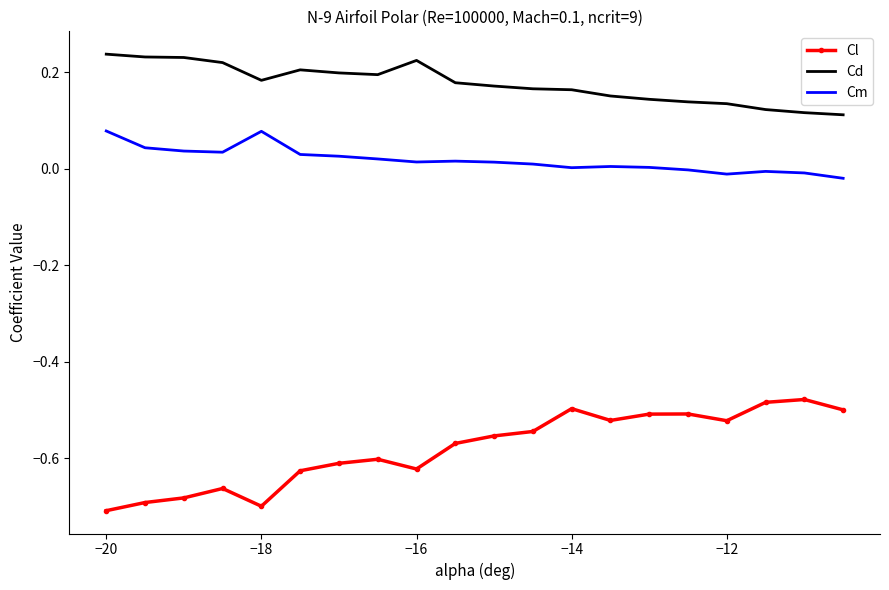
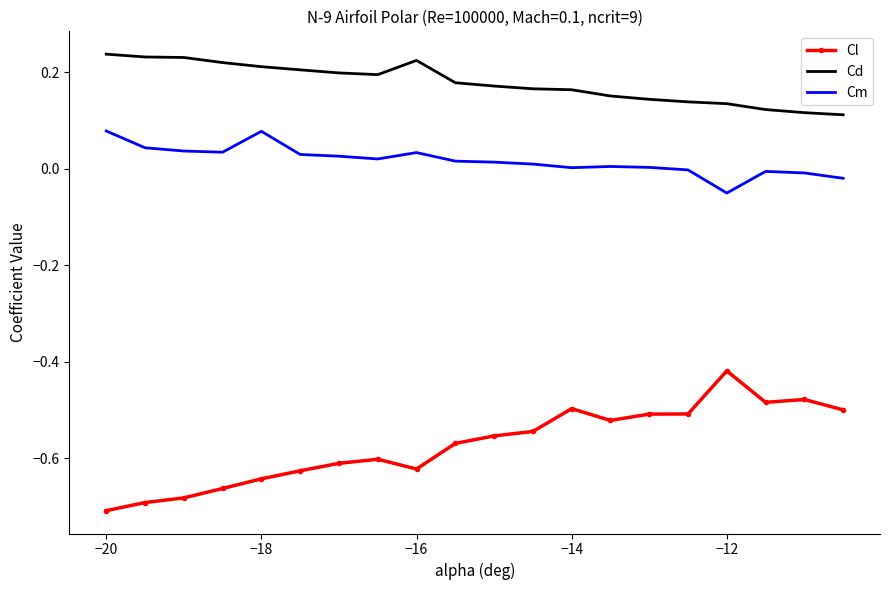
  {
    "Cl": {
      "−20": -0.71,
-     "−18": -0.70,
+     "−18": -0.64,
      "−16": -0.62,
      "−14": -0.50,
-     "−12": -0.52
+     "−12": -0.42
    },
    "Cd": {
      "−20": 0.24,
-     "−18": 0.18,
+     "−18": 0.21,
      "−16": 0.22,
      "−14": 0.16,
      "−12": 0.14
    },
    "Cm": {
      "−20": 0.08,
      "−18": 0.08,
-     "−16": 0.01,
+     "−16": 0.03,
      "−14": 0.00,
-     "−12": -0.01
+     "−12": -0.05
    }
  }
